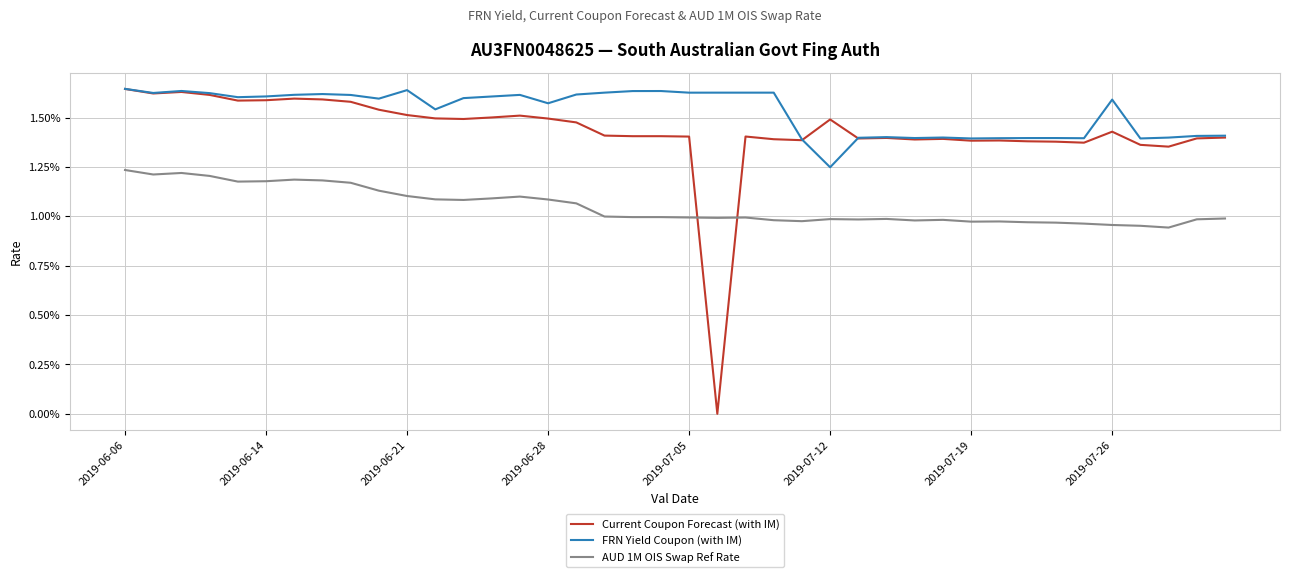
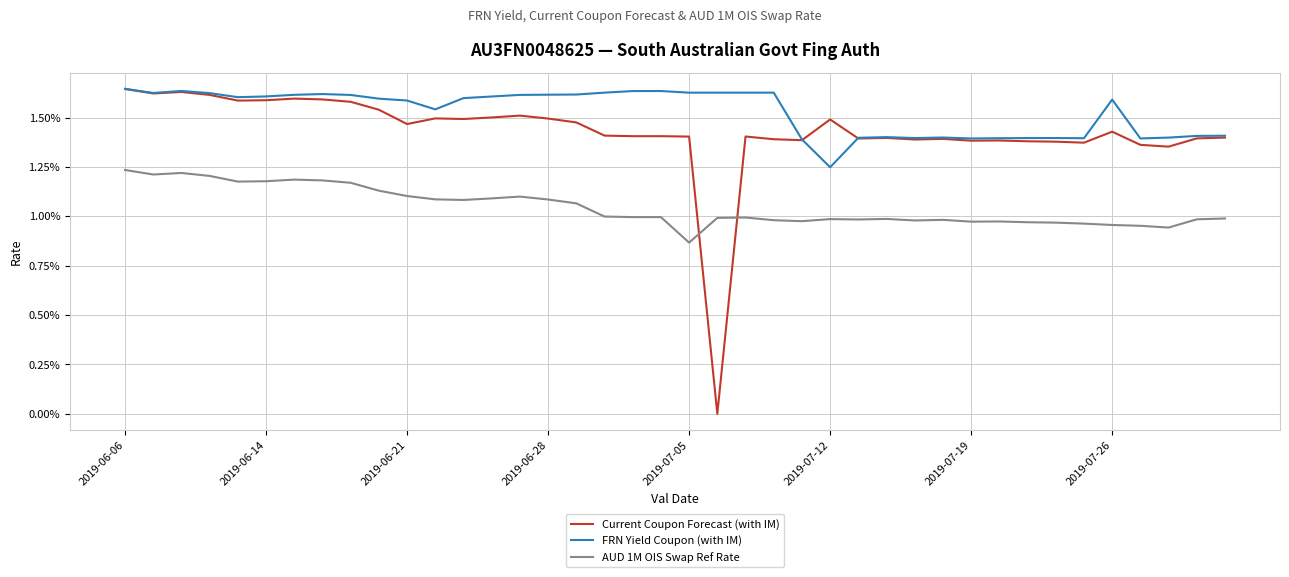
  {
    "Current Coupon Forecast (with IM)": {
      "2019-06-14": "1.59%",
-     "2019-06-21": "1.51%",
+     "2019-06-21": "1.47%",
      "2019-06-28": "1.50%",
      "2019-07-05": "1.40%",
      "2019-07-12": "1.49%",
      "2019-07-26": "1.43%"
    },
    "FRN Yield Coupon (with IM)": {
      "2019-06-14": "1.61%",
-     "2019-06-21": "1.64%",
-     "2019-06-28": "1.57%",
+     "2019-06-21": "1.59%",
+     "2019-06-28": "1.62%",
      "2019-07-05": "1.63%",
      "2019-07-12": "1.25%",
      "2019-07-26": "1.59%"
    },
    "AUD 1M OIS Swap Ref Rate": {
      "2019-06-06": "1.24%",
      "2019-06-14": "1.18%",
      "2019-06-21": "1.10%",
      "2019-06-28": "1.09%",
-     "2019-07-05": "0.99%",
+     "2019-07-05": "0.87%",
      "2019-07-12": "0.99%",
      "2019-07-19": "0.97%",
      "2019-07-26": "0.96%"
    }
  }
